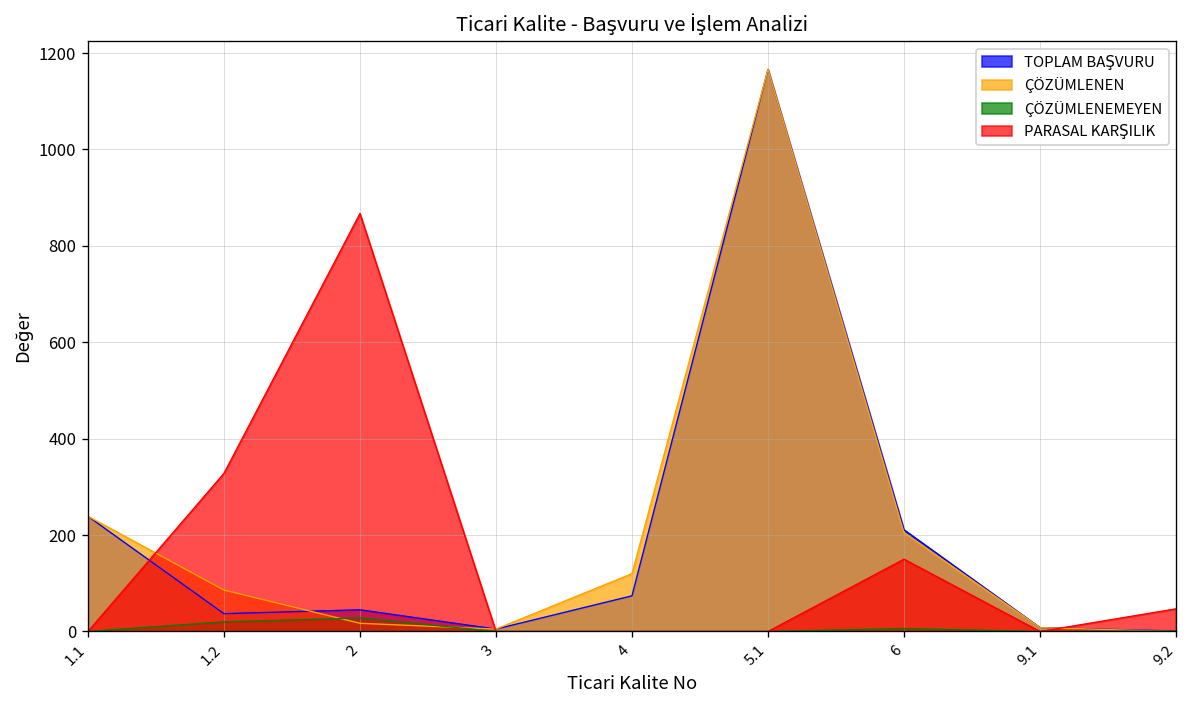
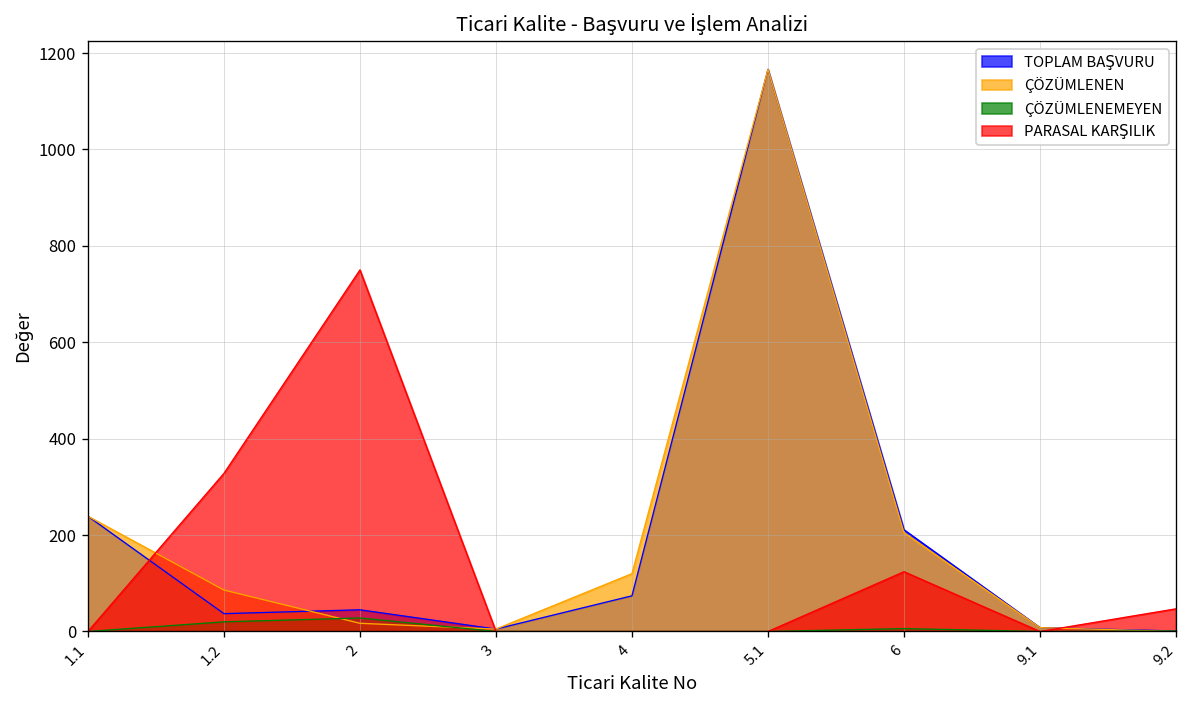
  {
    "TOPLAM BAŞVURU": {
      "1.2": 40,
      "2": 50,
      "4": 70
    },
    "ÇÖZÜMLENEN": {
      "1.2": 90,
      "2": 20,
      "4": 120
    },
    "ÇÖZÜMLENEMEYEN": {
      "1.2": 20,
      "2": 30,
      "6": 10
    },
    "PARASAL KARŞILIK": {
      "1.2": 330,
-     "2": 870,
-     "6": 150,
+     "2": 750,
+     "6": 120,
      "9.2": 50
    }
  }
